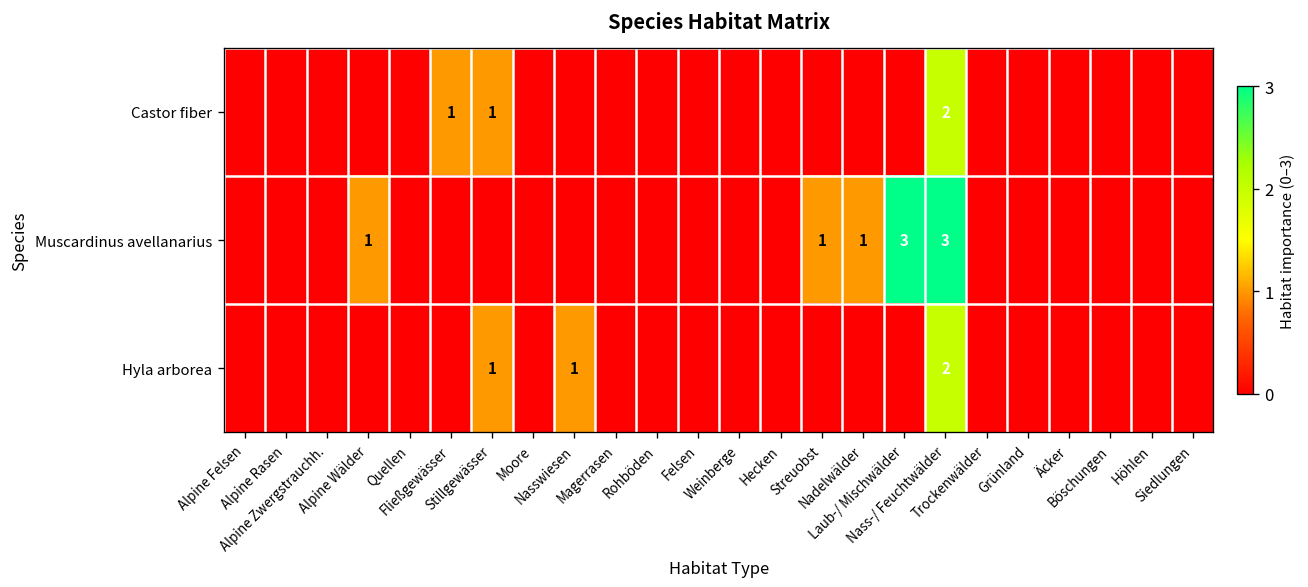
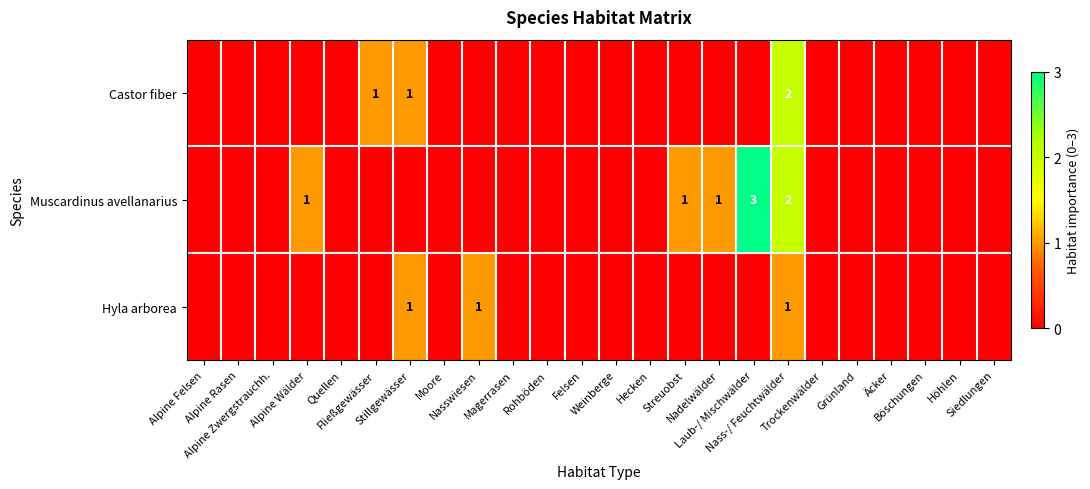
  {
    "Castor fiber": {
      "Fließgewässer": 1,
      "Stillgewässer": 1,
      "Nass-/ Feuchtwälder": 2
    },
    "Muscardinus avellanarius": {
      "Alpine Wälder": 1,
      "Streuobst": 1,
      "Nadelwälder": 1,
      "Laub-/ Mischwälder": 3,
-     "Nass-/ Feuchtwälder": 3
+     "Nass-/ Feuchtwälder": 2
    },
    "Hyla arborea": {
      "Stillgewässer": 1,
      "Nasswiesen": 1,
-     "Nass-/ Feuchtwälder": 2
+     "Nass-/ Feuchtwälder": 1
    }
  }
